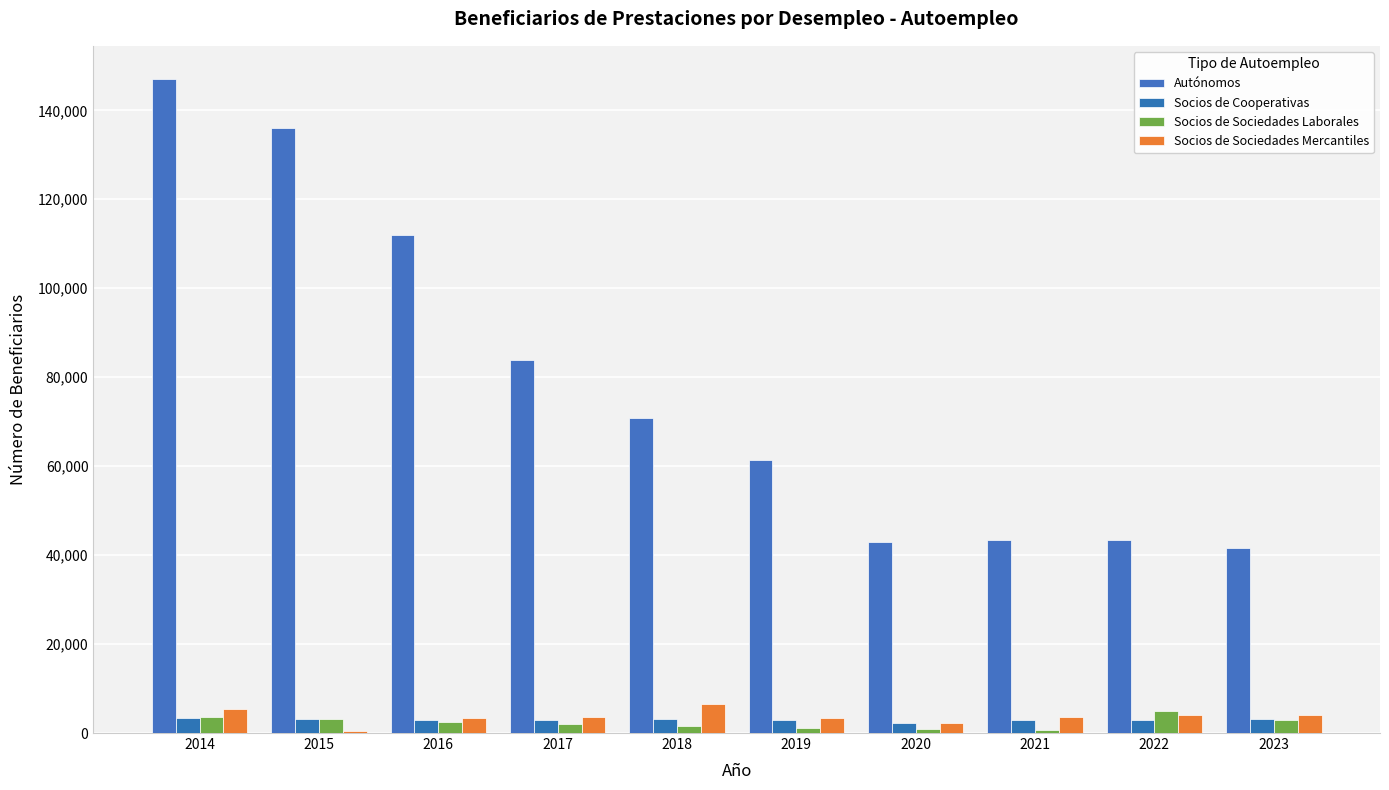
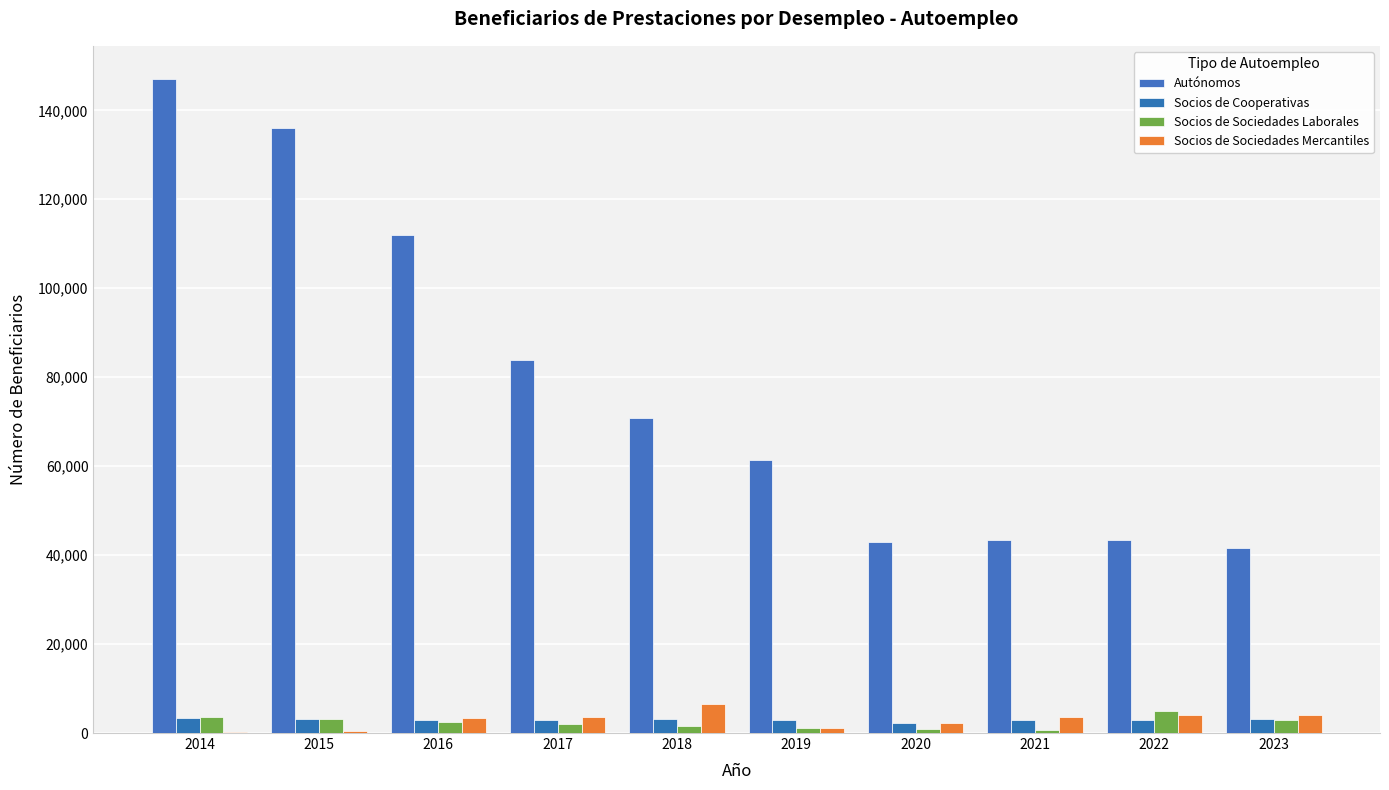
  {
    "Socios de Sociedades Laborales": {
      "2014": "4,000",
      "2015": "3,000",
      "2016": "2,000",
      "2017": "2,000",
      "2018": "2,000",
      "2019": "1,000",
      "2020": "1,000",
      "2021": "1,000",
      "2022": "5,000",
      "2023": "3,000"
    },
    "Socios de Sociedades Mercantiles": {
-     "2014": "5,000",
+     "2014": "0",
      "2016": "3,000",
      "2017": "4,000",
      "2018": "7,000",
-     "2019": "3,000",
+     "2019": "1,000",
      "2020": "2,000",
      "2021": "4,000",
      "2022": "4,000",
      "2023": "4,000"
    }
  }
